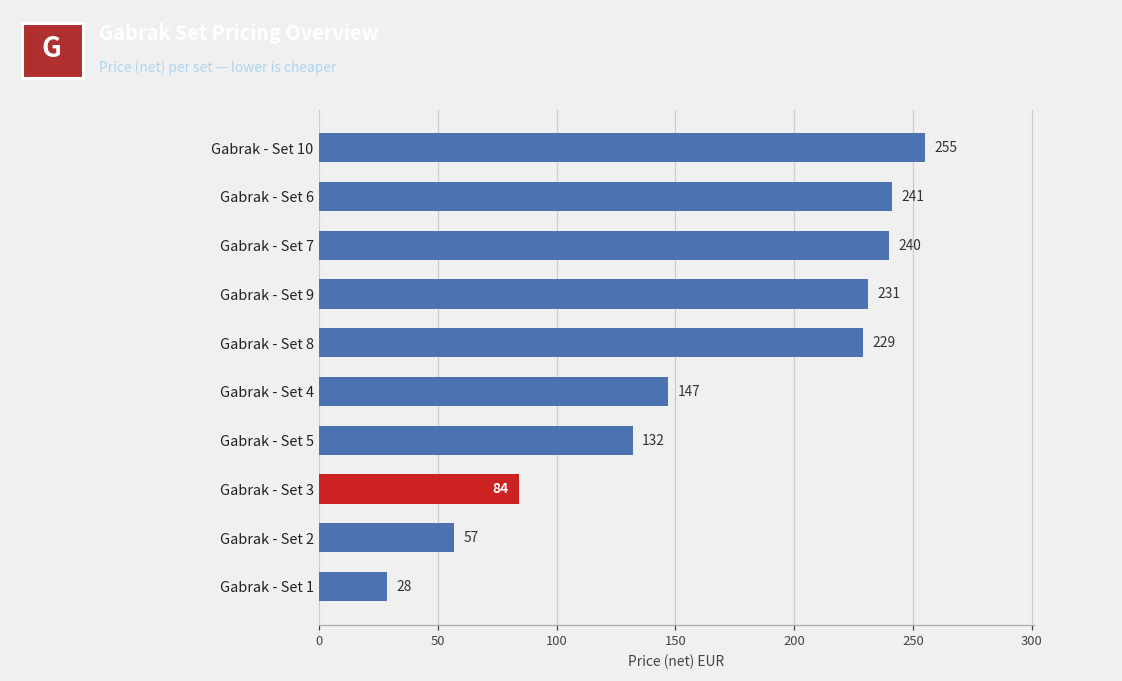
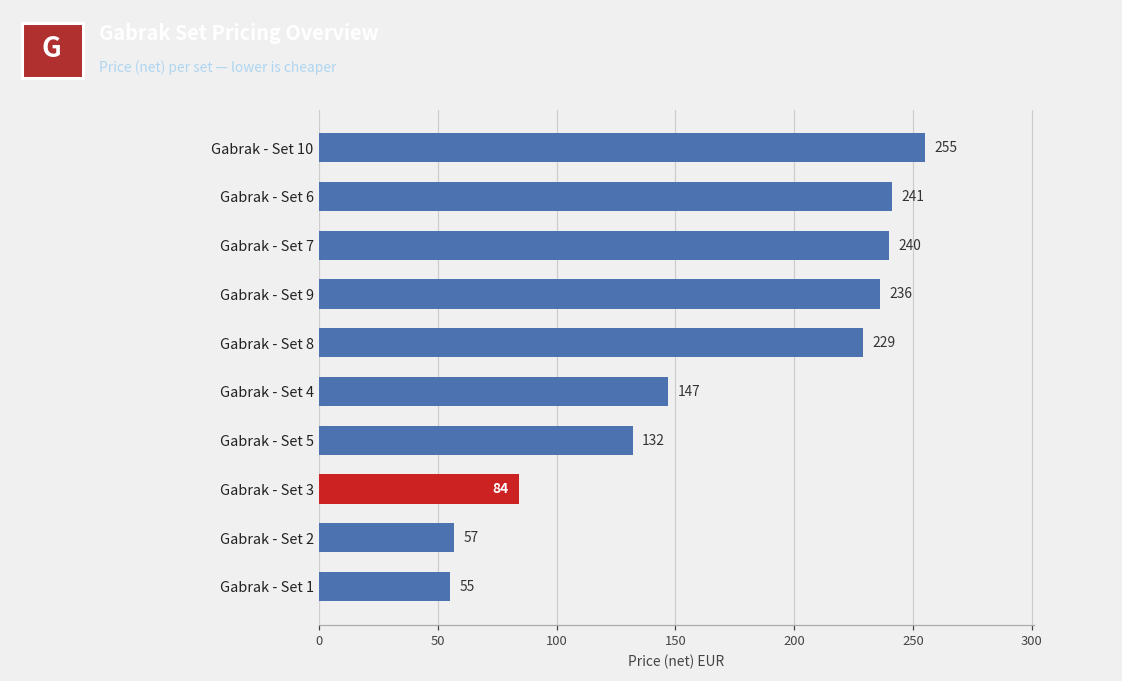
  {
    "Gabrak - Set 10": 255,
    "Gabrak - Set 6": 241,
    "Gabrak - Set 7": 240,
-   "Gabrak - Set 9": 231,
+   "Gabrak - Set 9": 236,
    "Gabrak - Set 8": 229,
    "Gabrak - Set 4": 147,
    "Gabrak - Set 5": 132,
    "Gabrak - Set 3": 84,
    "Gabrak - Set 2": 57,
-   "Gabrak - Set 1": 28
+   "Gabrak - Set 1": 55
  }
